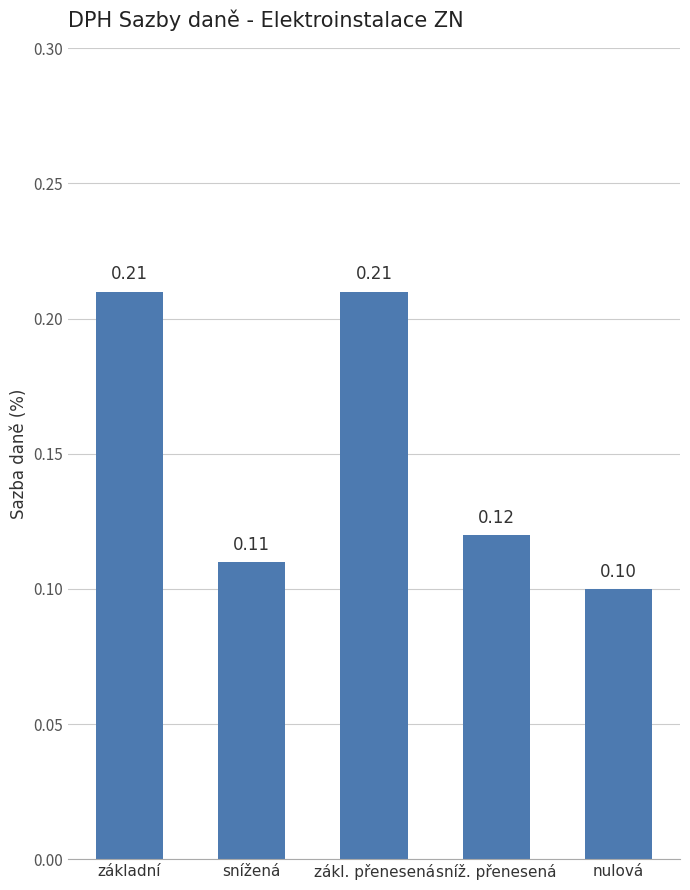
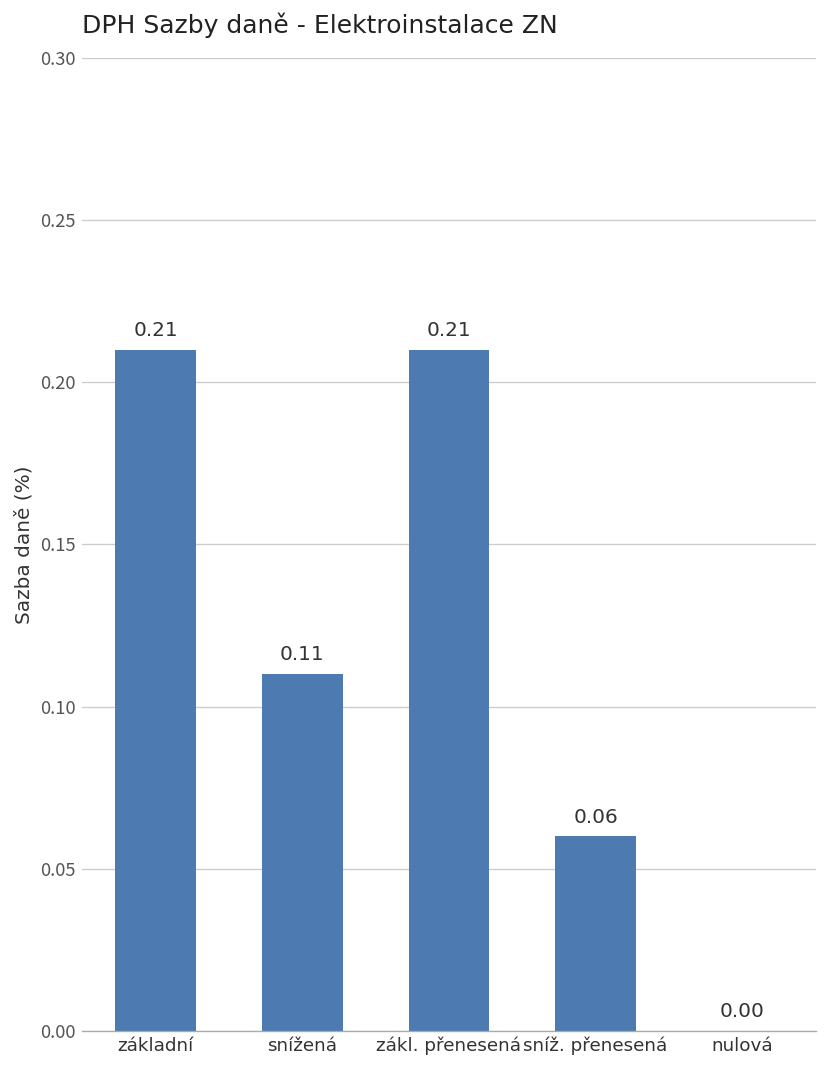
  {
    "základní": 0.21,
    "snížená": 0.11,
    "zákl. přenesená": 0.21,
-   "sníž. přenesená": 0.12,
-   "nulová": 0.10
+   "sníž. přenesená": 0.06,
+   "nulová": 0.00
  }
